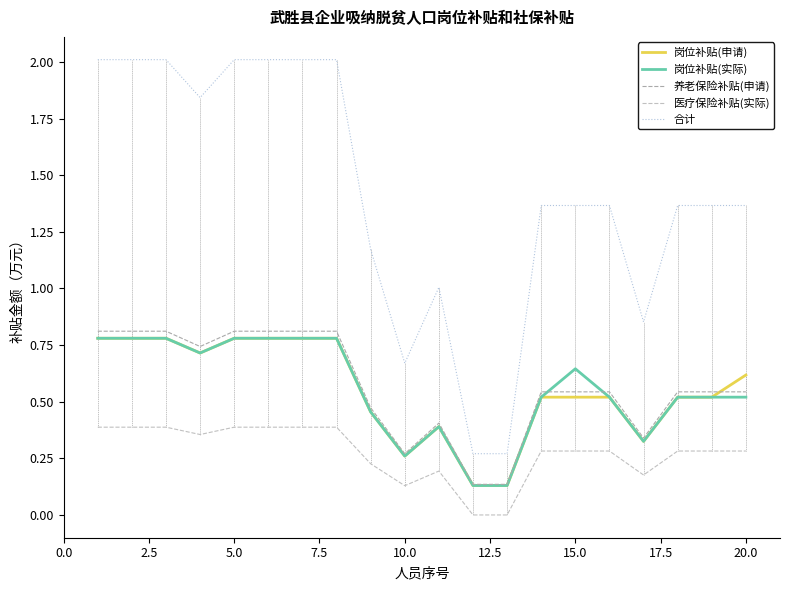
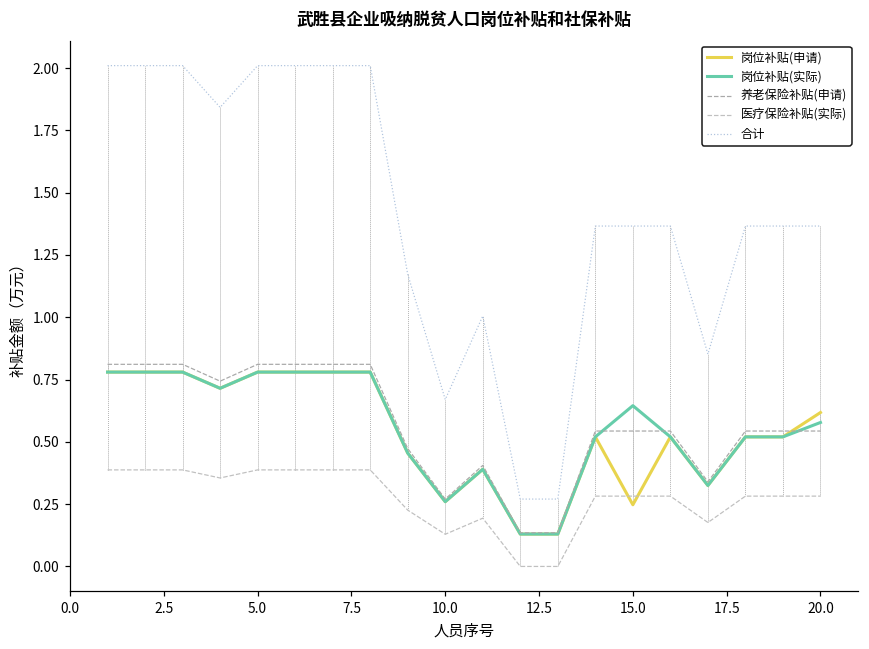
  {
    "岗位补贴(申请)": {
-     "15.0": 0.52
+     "15.0": 0.25
    },
    "岗位补贴(实际)": {
-     "20.0": 0.52
+     "20.0": 0.58
    }
  }
